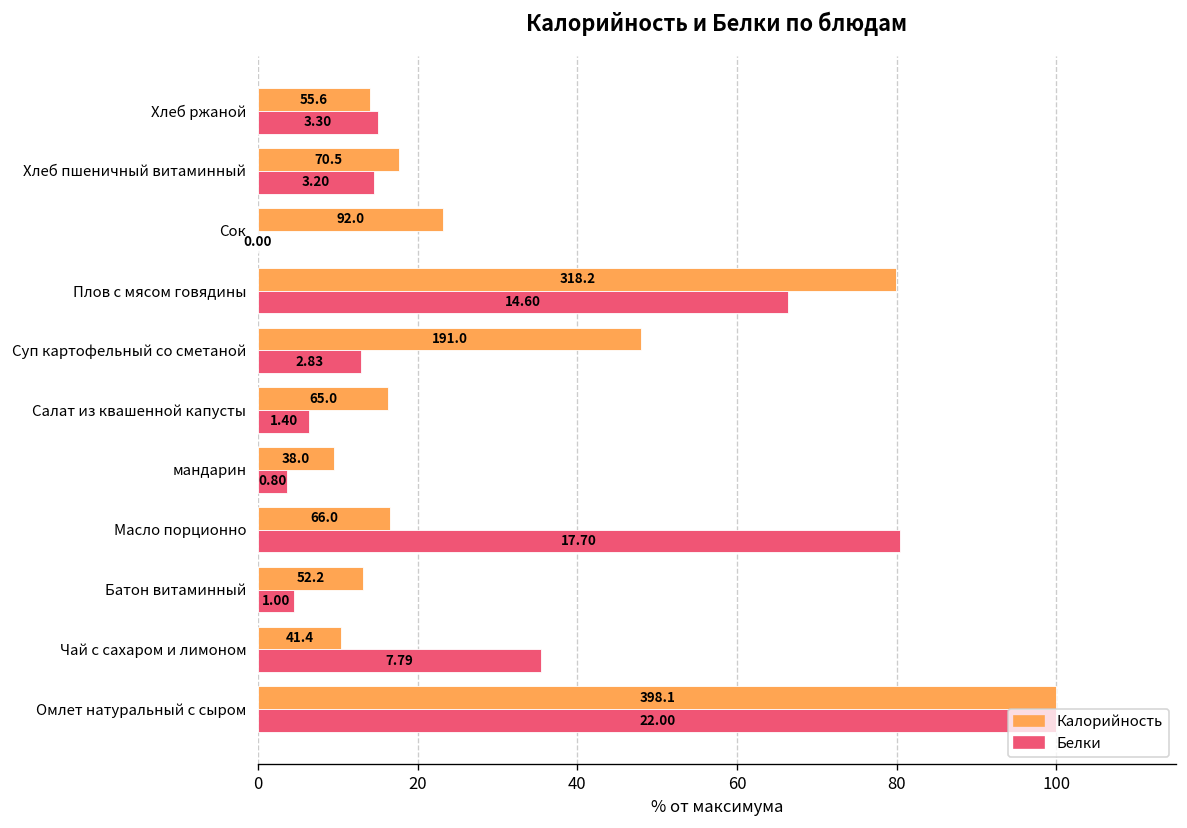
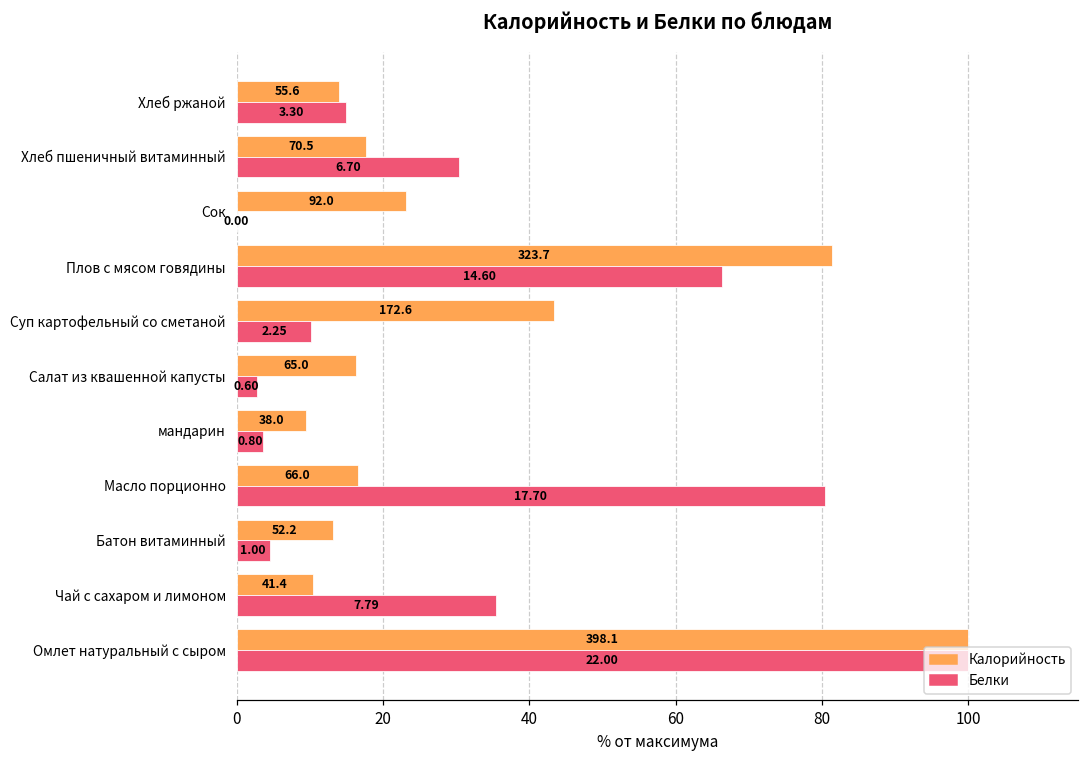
  {
    "Калорийность": {
-     "Плов с мясом говядины": 318.2,
-     "Суп картофельный со сметаной": 191.0
+     "Плов с мясом говядины": 323.7,
+     "Суп картофельный со сметаной": 172.6
    },
    "Белки": {
-     "Хлеб пшеничный витаминный": 3.20,
+     "Хлеб пшеничный витаминный": 6.70,
      "Сок": 0.00,
-     "Суп картофельный со сметаной": 2.83,
-     "Салат из квашенной капусты": 1.40
+     "Суп картофельный со сметаной": 2.25,
+     "Салат из квашенной капусты": 0.60
    }
  }
